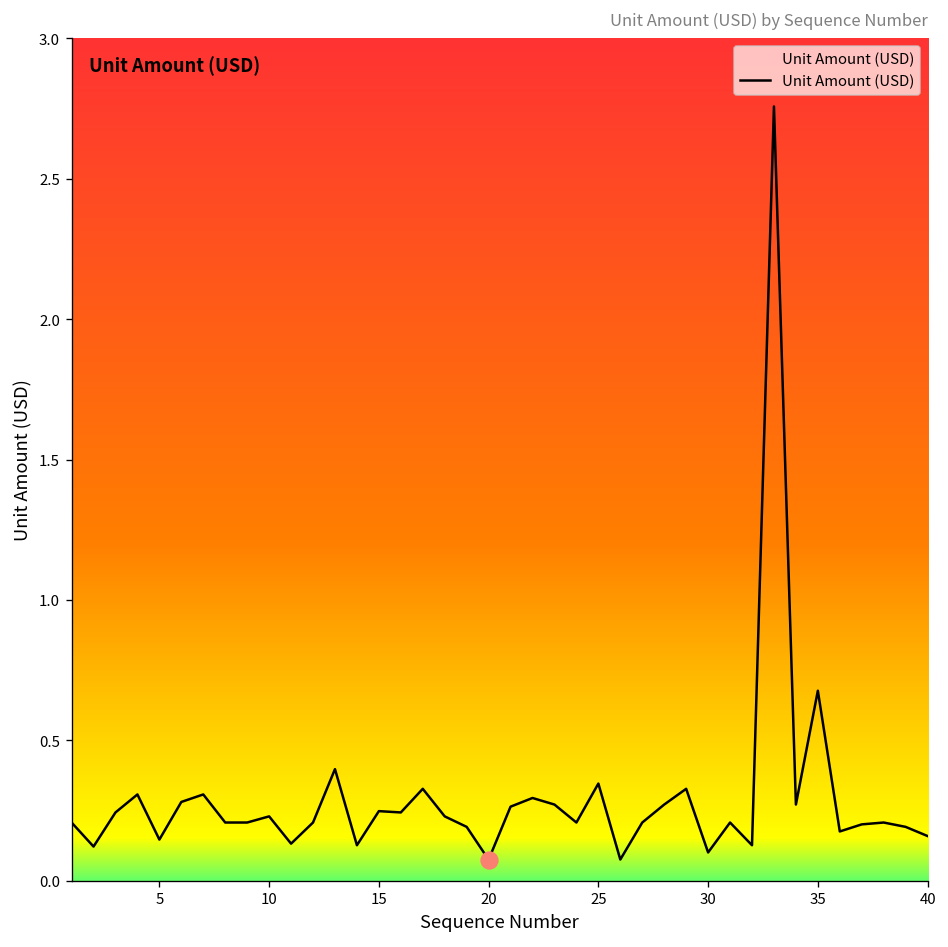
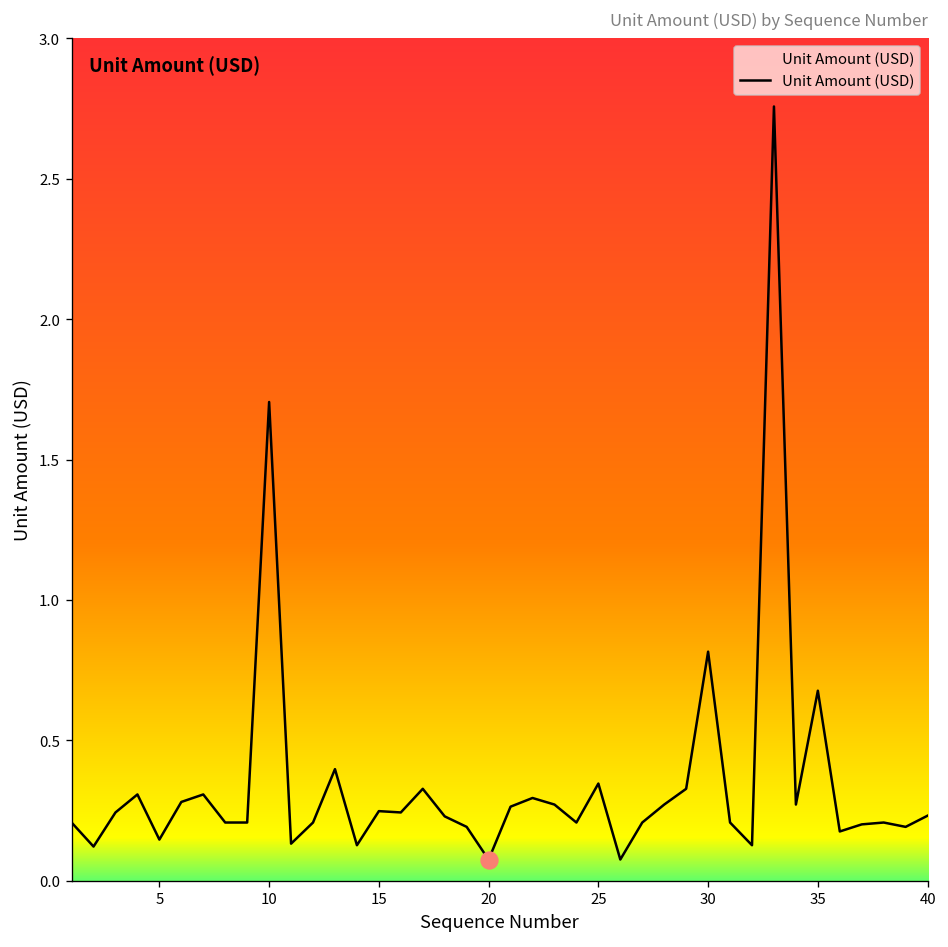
  {
    "Unit Amount (USD)": {
      "5": 0.15,
-     "10": 0.23,
+     "10": 1.71,
      "15": 0.25,
      "25": 0.35,
-     "30": 0.10,
+     "30": 0.82,
      "35": 0.68,
-     "40": 0.16
+     "40": 0.23
    }
  }
